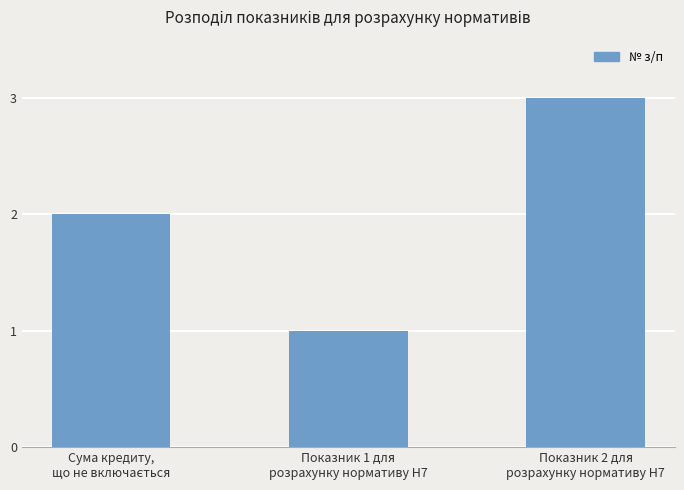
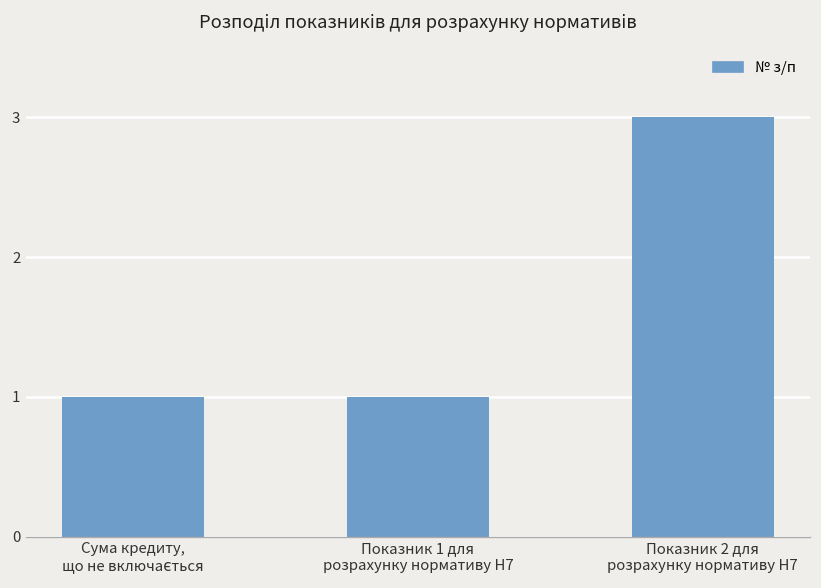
  {
-   "Сума кредиту, що не включається": 2,
+   "Сума кредиту, що не включається": 1,
    "Показник 1 для розрахунку нормативу Н7": 1,
    "Показник 2 для розрахунку нормативу Н7": 3
  }
